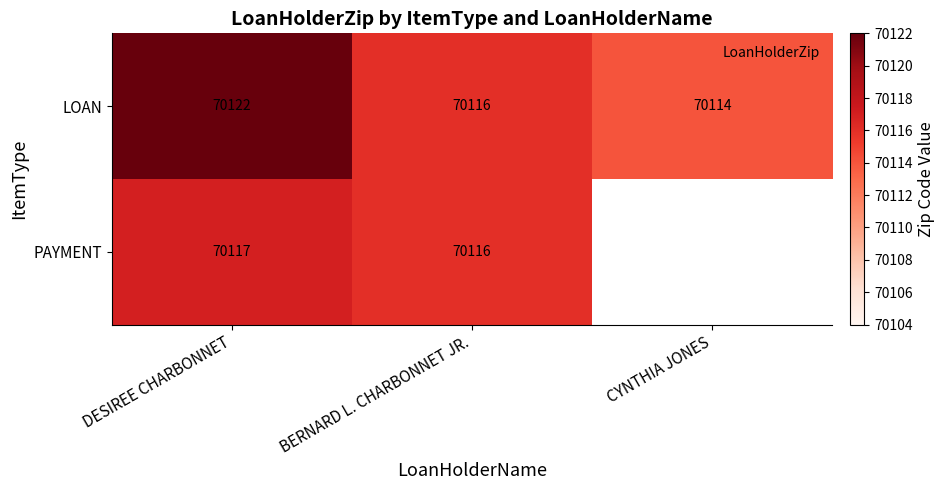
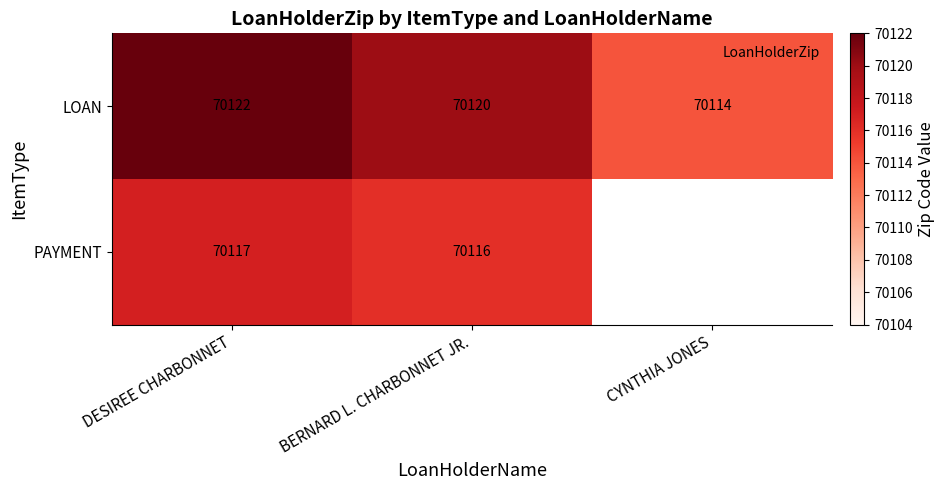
  {
    "LOAN": {
      "DESIREE CHARBONNET": 70122,
-     "BERNARD L. CHARBONNET JR.": 70116,
+     "BERNARD L. CHARBONNET JR.": 70120,
      "CYNTHIA JONES": 70114
    },
    "PAYMENT": {
      "DESIREE CHARBONNET": 70117,
      "BERNARD L. CHARBONNET JR.": 70116
    }
  }
